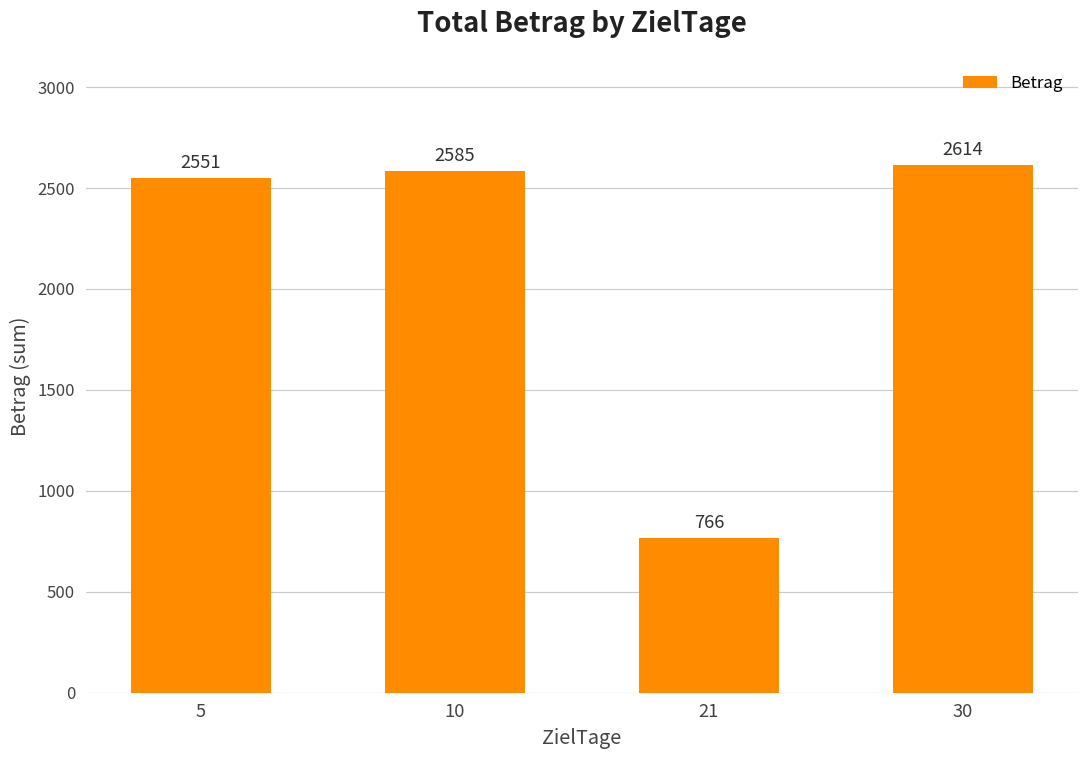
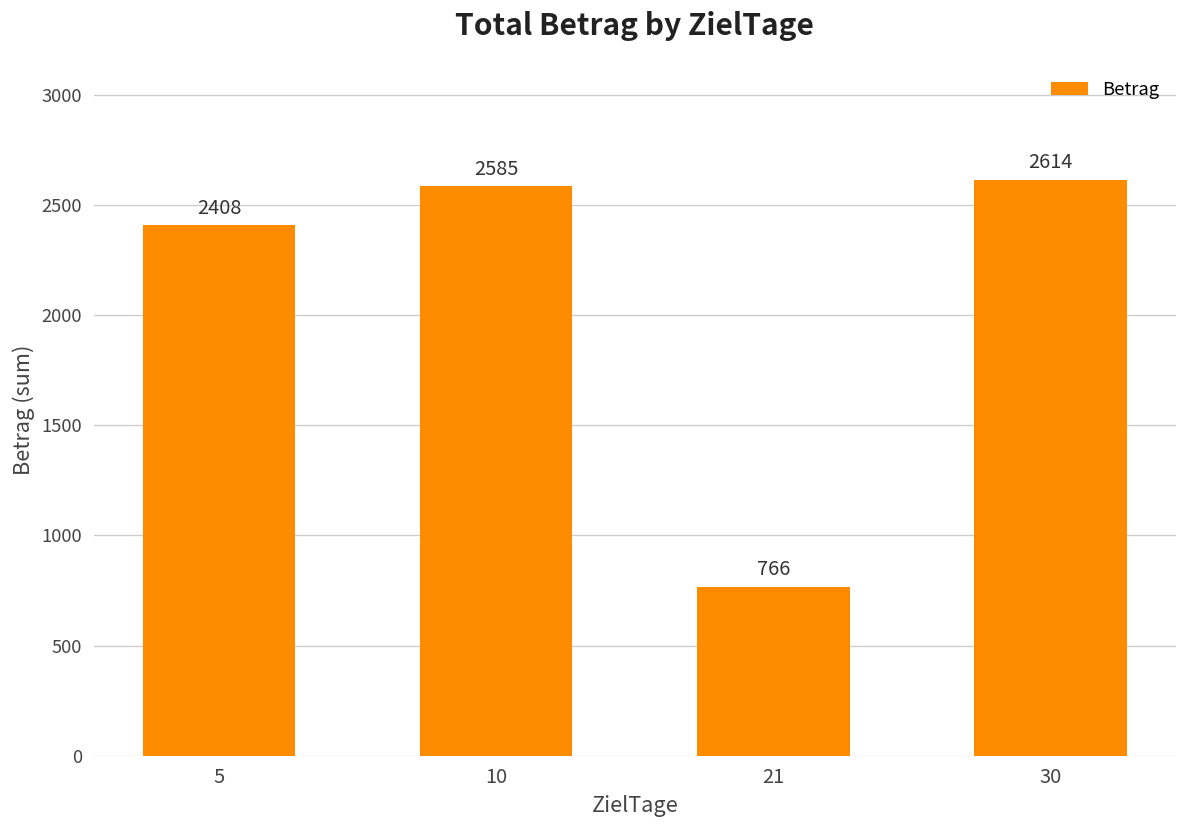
  {
-   "5": 2551,
+   "5": 2408,
    "10": 2585,
    "21": 766,
    "30": 2614
  }
